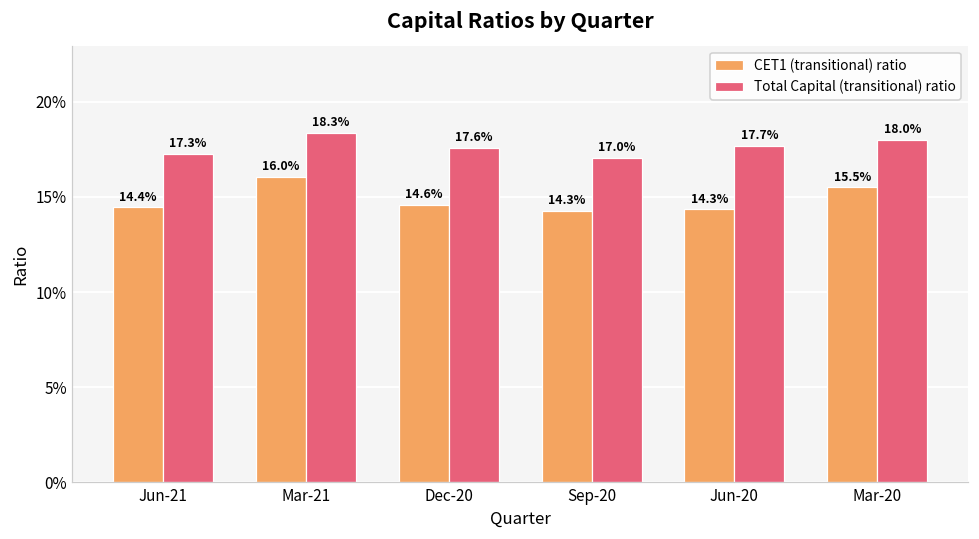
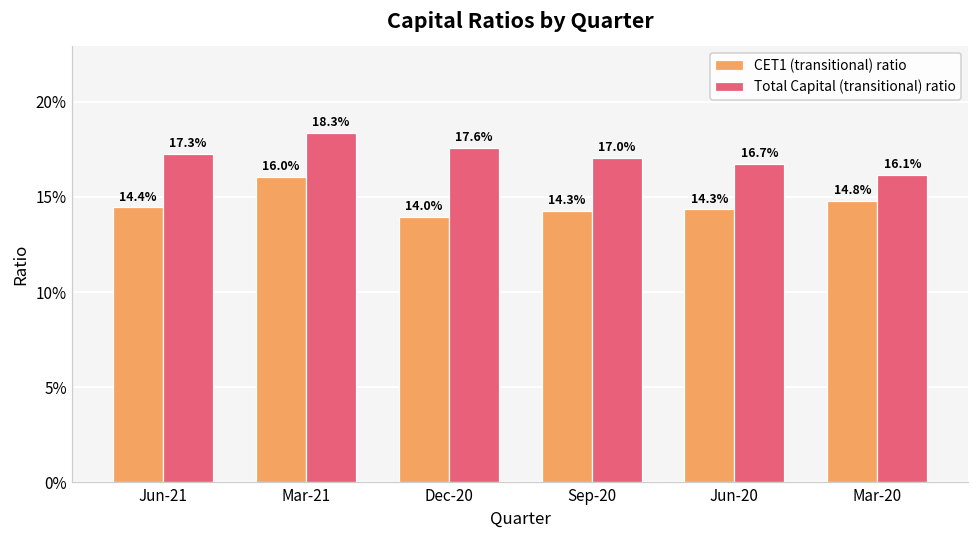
  {
    "CET1 (transitional) ratio": {
      "Jun-21": "14.4%",
      "Mar-21": "16.0%",
-     "Dec-20": "14.6%",
+     "Dec-20": "14.0%",
      "Sep-20": "14.3%",
      "Jun-20": "14.3%",
-     "Mar-20": "15.5%"
+     "Mar-20": "14.8%"
    },
    "Total Capital (transitional) ratio": {
      "Jun-21": "17.3%",
      "Mar-21": "18.3%",
      "Dec-20": "17.6%",
      "Sep-20": "17.0%",
-     "Jun-20": "17.7%",
-     "Mar-20": "18.0%"
+     "Jun-20": "16.7%",
+     "Mar-20": "16.1%"
    }
  }
